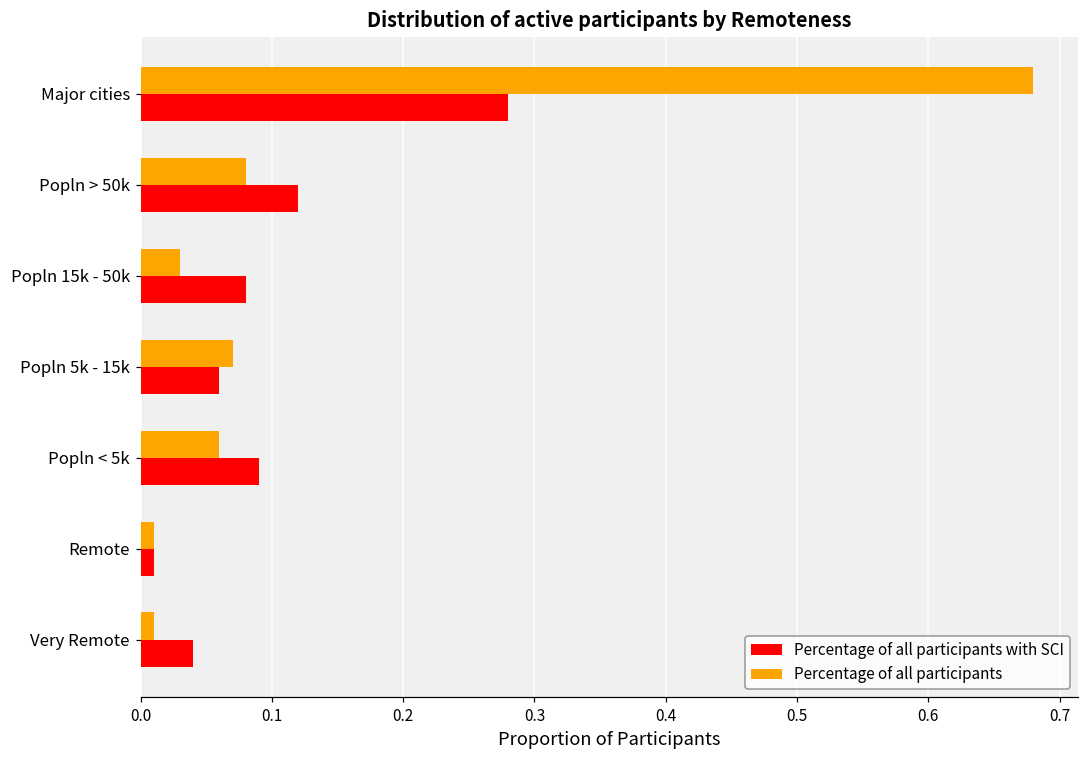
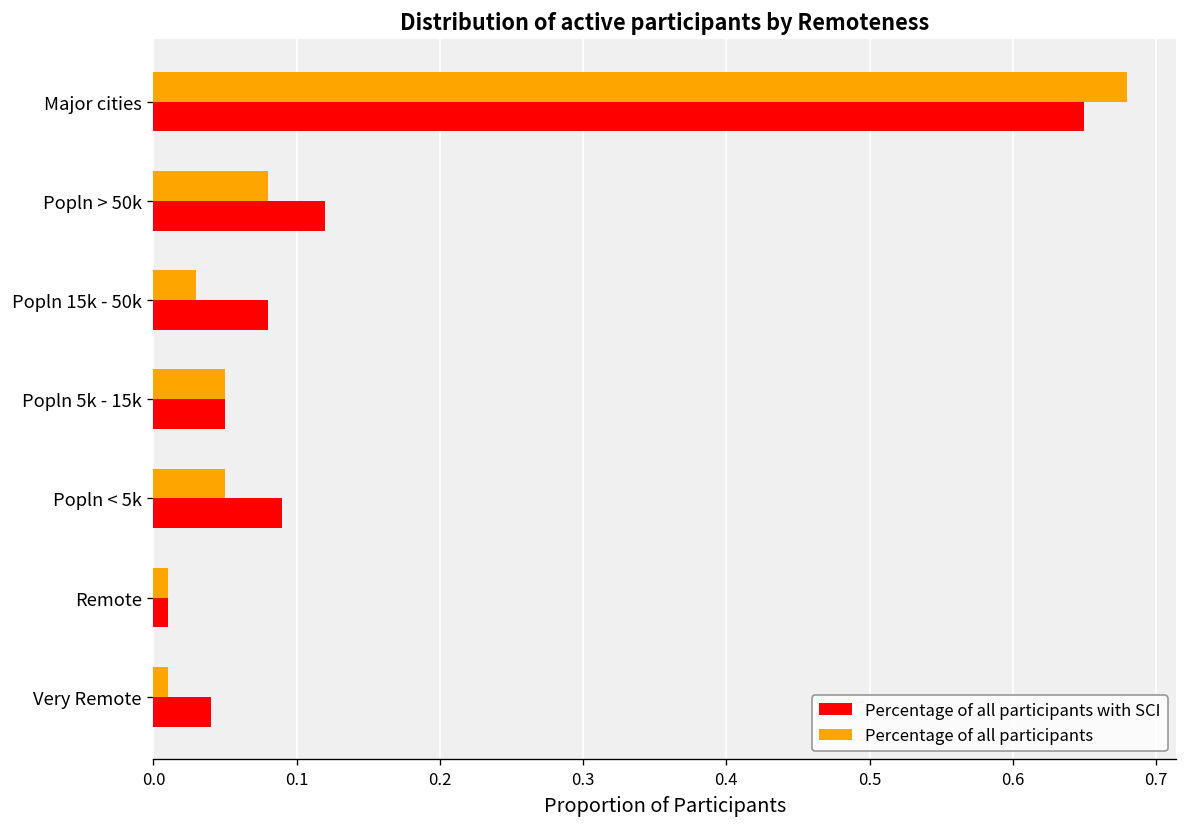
  {
    "Percentage of all participants with SCI": {
-     "Major cities": 0.28,
+     "Major cities": 0.65,
      "Popln > 50k": 0.12,
      "Popln 15k - 50k": 0.08,
-     "Popln 5k - 15k": 0.06,
+     "Popln 5k - 15k": 0.05,
      "Popln < 5k": 0.09,
      "Remote": 0.01,
      "Very Remote": 0.04
    },
    "Percentage of all participants": {
      "Major cities": 0.68,
      "Popln > 50k": 0.08,
      "Popln 15k - 50k": 0.03,
-     "Popln 5k - 15k": 0.07,
-     "Popln < 5k": 0.06,
+     "Popln 5k - 15k": 0.05,
+     "Popln < 5k": 0.05,
      "Remote": 0.01,
      "Very Remote": 0.01
    }
  }
